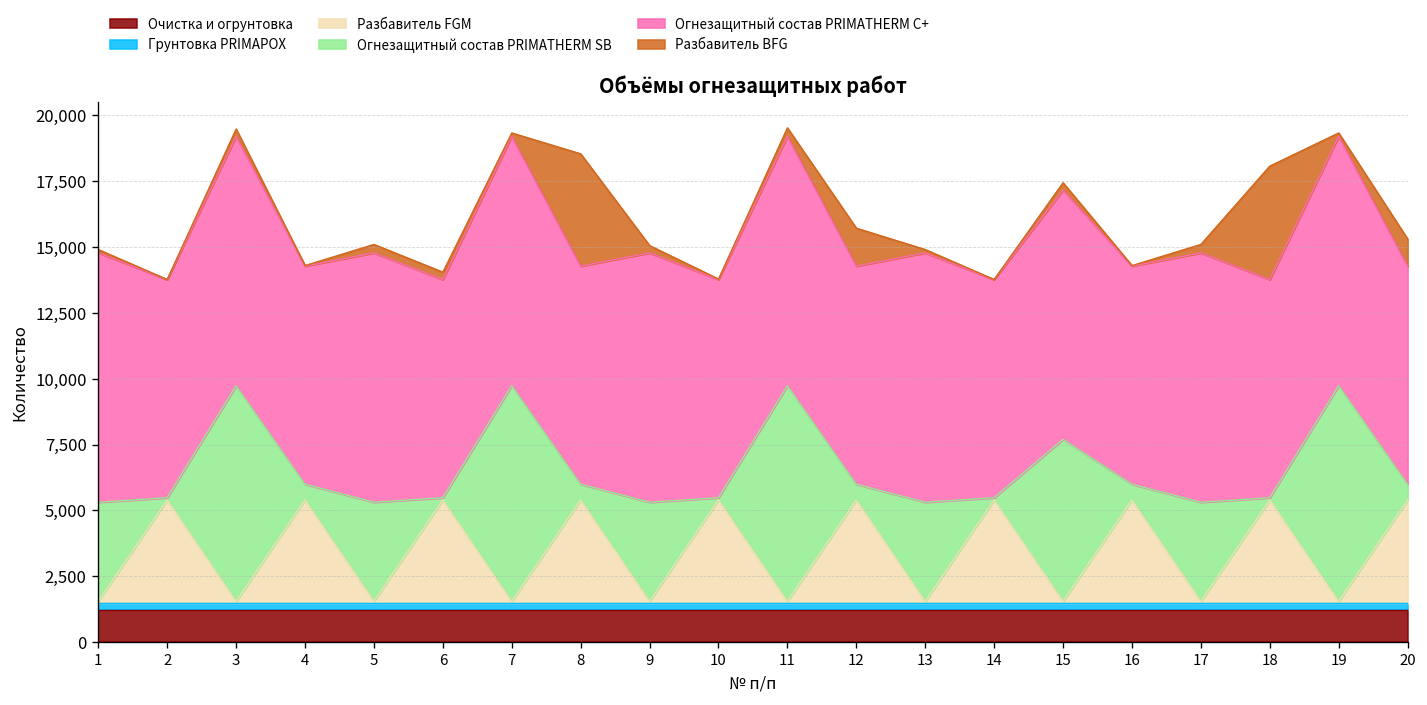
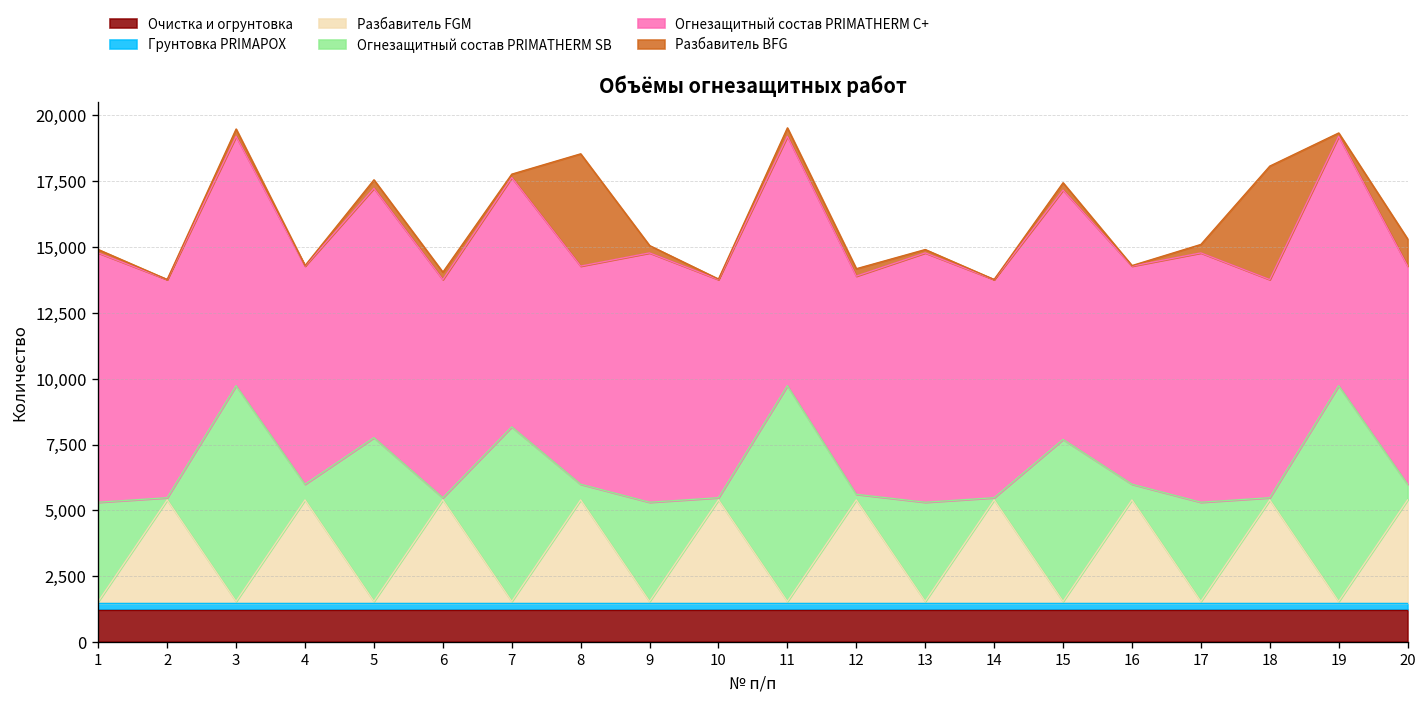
  {
    "Очистка и огрунтовка": {
      "1": "1,200",
      "2": "1,200",
      "3": "1,200",
      "4": "1,200",
      "5": "1,200",
      "6": "1,200",
      "7": "1,200",
      "8": "1,200",
      "9": "1,200",
      "10": "1,200",
      "11": "1,200",
      "12": "1,200",
      "13": "1,200",
      "14": "1,200",
      "15": "1,200",
      "16": "1,200",
      "17": "1,200",
      "18": "1,200",
      "19": "1,200",
      "20": "1,200"
    },
    "Грунтовка PRIMAPOX": {
      "2": "300",
      "4": "300",
      "6": "300",
      "8": "300",
      "10": "300",
      "12": "300",
      "14": "300",
      "16": "300",
      "18": "300",
      "20": "300"
    },
    "Разбавитель FGM": {
      "4": "3,900",
      "8": "3,900",
      "12": "3,900",
      "16": "3,900",
      "20": "3,900"
    },
    "Огнезащитный состав PRIMATHERM SB": {
      "1": "3,800",
      "3": "8,200",
      "4": "600",
-     "5": "3,800",
-     "7": "8,200",
+     "5": "6,200",
+     "7": "6,600",
      "8": "600",
      "9": "3,800",
      "11": "8,200",
-     "12": "600",
+     "12": "200",
      "13": "3,800",
      "15": "6,100",
      "16": "600",
      "17": "3,800",
      "19": "8,200",
      "20": "600"
    },
    "Огнезащитный состав PRIMATHERM C+": {
      "1": "9,500",
      "3": "9,500",
      "5": "9,500",
      "6": "8,300",
      "7": "9,500",
      "8": "8,300",
      "9": "9,500",
      "11": "9,500",
      "12": "8,300",
      "13": "9,500",
      "15": "9,500",
      "17": "9,500",
      "18": "8,300",
      "19": "9,500",
      "20": "8,300"
    },
    "Разбавитель BFG": {
      "1": "100",
      "3": "300",
      "5": "300",
      "6": "300",
      "7": "100",
      "8": "4,300",
      "9": "300",
      "11": "300",
-     "12": "1,400",
+     "12": "300",
      "13": "100",
      "15": "300",
      "17": "300",
      "18": "4,300",
      "19": "100",
      "20": "1,000"
    }
  }
